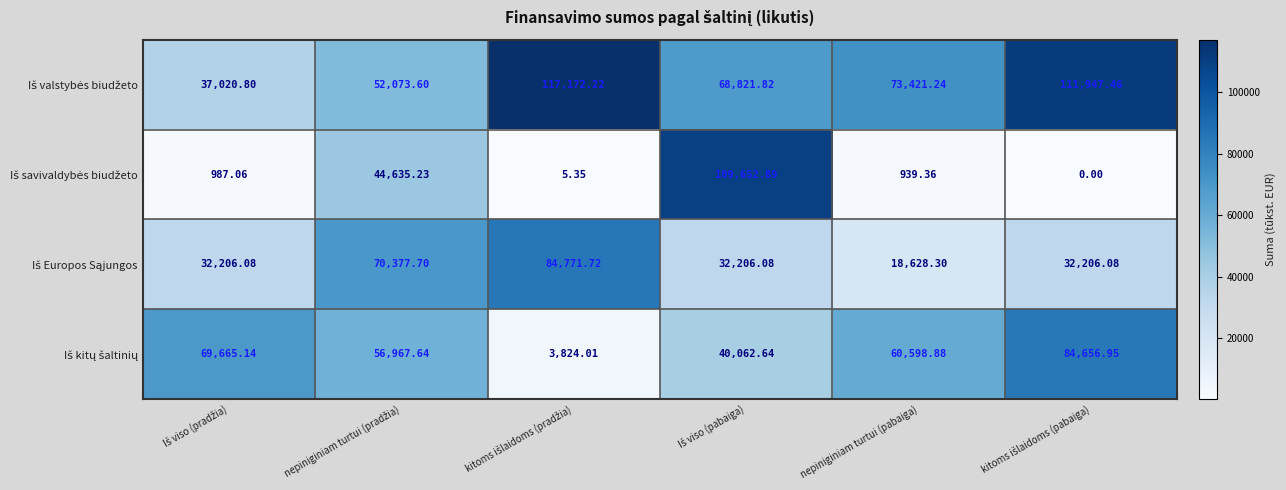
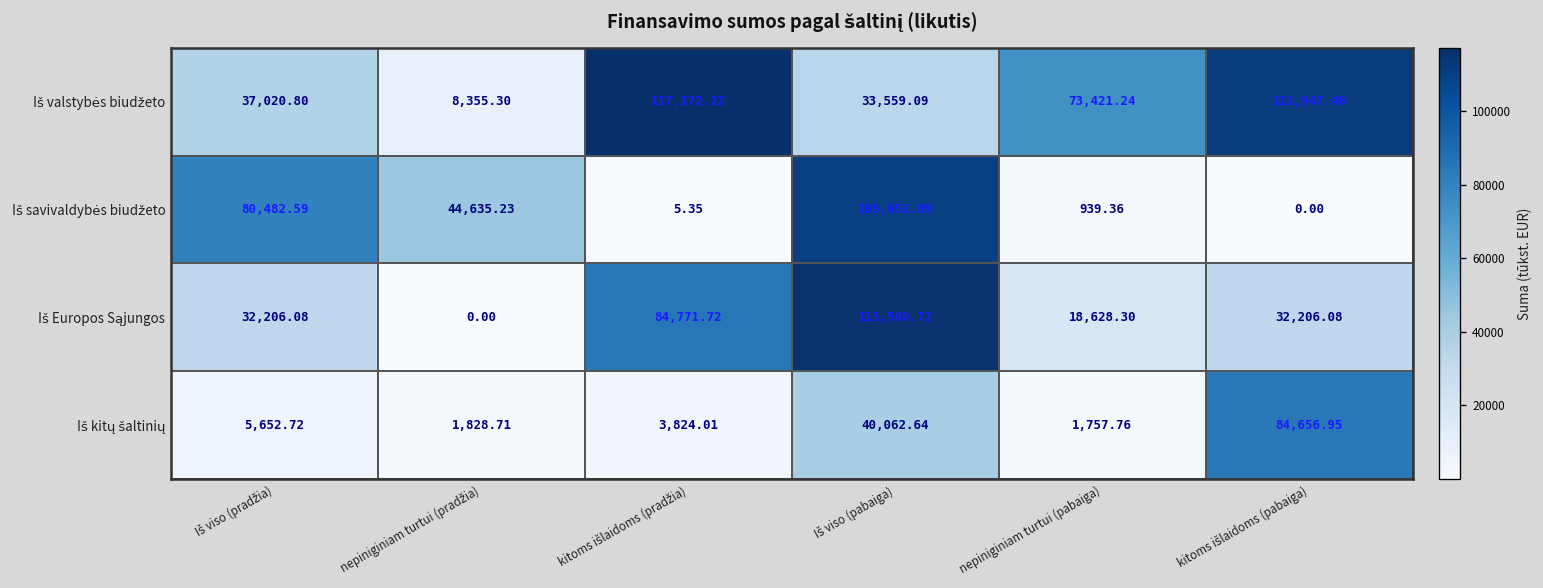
  {
    "Iš valstybės biudžeto": {
      "Iš viso (pradžia)": "37,020.80",
-     "nepiniginiam turtui (pradžia)": "52,073.60",
+     "nepiniginiam turtui (pradžia)": "8,355.30",
      "kitoms išlaidoms (pradžia)": "117,172.22",
-     "Iš viso (pabaiga)": "68,821.82",
+     "Iš viso (pabaiga)": "33,559.09",
      "nepiniginiam turtui (pabaiga)": "73,421.24",
      "kitoms išlaidoms (pabaiga)": "111,947.46"
    },
    "Iš savivaldybės biudžeto": {
-     "Iš viso (pradžia)": "987.06",
+     "Iš viso (pradžia)": "80,482.59",
      "nepiniginiam turtui (pradžia)": "44,635.23",
      "kitoms išlaidoms (pradžia)": "5.35",
      "Iš viso (pabaiga)": "109,652.89",
      "nepiniginiam turtui (pabaiga)": "939.36",
      "kitoms išlaidoms (pabaiga)": "0.00"
    },
    "Iš Europos Sąjungos": {
      "Iš viso (pradžia)": "32,206.08",
-     "nepiniginiam turtui (pradžia)": "70,377.70",
+     "nepiniginiam turtui (pradžia)": "0.00",
      "kitoms išlaidoms (pradžia)": "84,771.72",
-     "Iš viso (pabaiga)": "32,206.08",
+     "Iš viso (pabaiga)": "115,560.72",
      "nepiniginiam turtui (pabaiga)": "18,628.30",
      "kitoms išlaidoms (pabaiga)": "32,206.08"
    },
    "Iš kitų šaltinių": {
-     "Iš viso (pradžia)": "69,665.14",
-     "nepiniginiam turtui (pradžia)": "56,967.64",
+     "Iš viso (pradžia)": "5,652.72",
+     "nepiniginiam turtui (pradžia)": "1,828.71",
      "kitoms išlaidoms (pradžia)": "3,824.01",
      "Iš viso (pabaiga)": "40,062.64",
-     "nepiniginiam turtui (pabaiga)": "60,598.88",
+     "nepiniginiam turtui (pabaiga)": "1,757.76",
      "kitoms išlaidoms (pabaiga)": "84,656.95"
    }
  }
